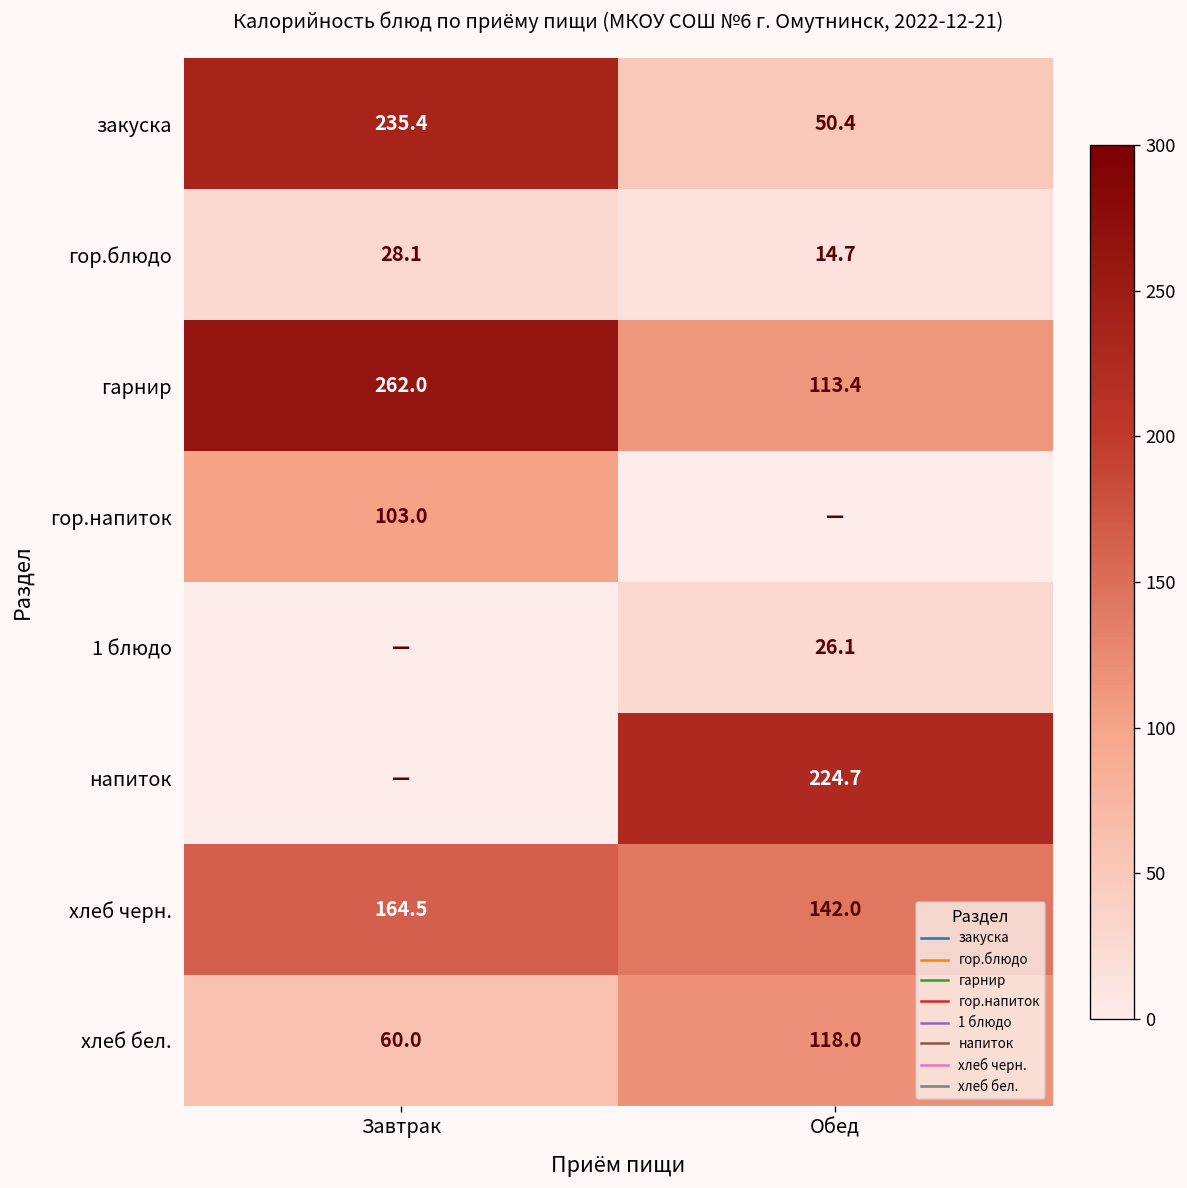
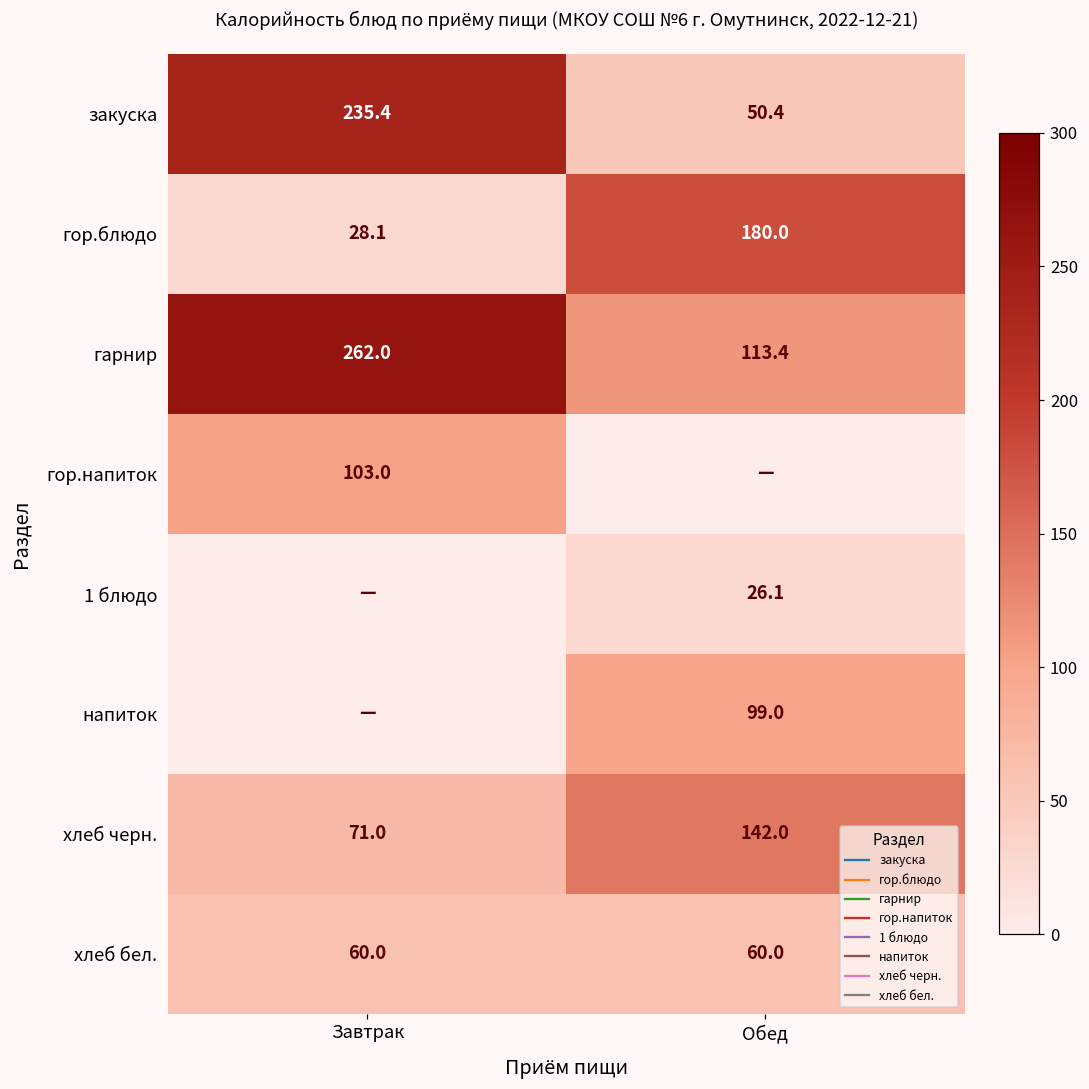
  {
    "закуска": {
      "Завтрак": 235.4,
      "Обед": 50.4
    },
    "гор.блюдо": {
      "Завтрак": 28.1,
-     "Обед": 14.7
+     "Обед": 180.0
    },
    "гарнир": {
      "Завтрак": 262.0,
      "Обед": 113.4
    },
    "гор.напиток": {
      "Завтрак": 103.0
    },
    "1 блюдо": {
      "Обед": 26.1
    },
    "напиток": {
-     "Обед": 224.7
+     "Обед": 99.0
    },
    "хлеб черн.": {
-     "Завтрак": 164.5,
+     "Завтрак": 71.0,
      "Обед": 142.0
    },
    "хлеб бел.": {
      "Завтрак": 60.0,
-     "Обед": 118.0
+     "Обед": 60.0
    }
  }
